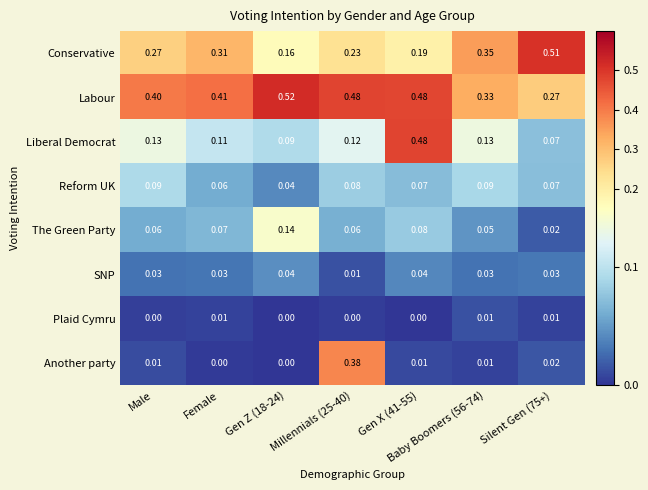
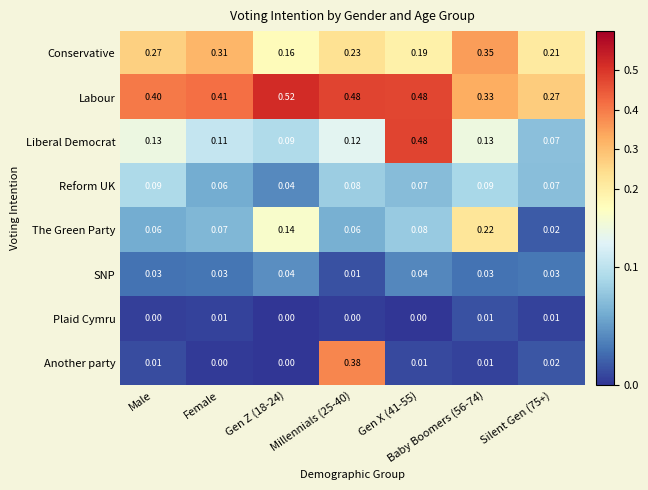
  {
    "Conservative": {
      "Male": 0.27,
      "Female": 0.31,
      "Gen Z (18-24)": 0.16,
      "Millennials (25-40)": 0.23,
      "Gen X (41-55)": 0.19,
      "Baby Boomers (56-74)": 0.35,
-     "Silent Gen (75+)": 0.51
+     "Silent Gen (75+)": 0.21
    },
    "Labour": {
      "Male": 0.40,
      "Female": 0.41,
      "Gen Z (18-24)": 0.52,
      "Millennials (25-40)": 0.48,
      "Gen X (41-55)": 0.48,
      "Baby Boomers (56-74)": 0.33,
      "Silent Gen (75+)": 0.27
    },
    "Liberal Democrat": {
      "Male": 0.13,
      "Female": 0.11,
      "Gen Z (18-24)": 0.09,
      "Millennials (25-40)": 0.12,
      "Gen X (41-55)": 0.48,
      "Baby Boomers (56-74)": 0.13,
      "Silent Gen (75+)": 0.07
    },
    "Reform UK": {
      "Male": 0.09,
      "Female": 0.06,
      "Gen Z (18-24)": 0.04,
      "Millennials (25-40)": 0.08,
      "Gen X (41-55)": 0.07,
      "Baby Boomers (56-74)": 0.09,
      "Silent Gen (75+)": 0.07
    },
    "The Green Party": {
      "Male": 0.06,
      "Female": 0.07,
      "Gen Z (18-24)": 0.14,
      "Millennials (25-40)": 0.06,
      "Gen X (41-55)": 0.08,
-     "Baby Boomers (56-74)": 0.05,
+     "Baby Boomers (56-74)": 0.22,
      "Silent Gen (75+)": 0.02
    },
    "SNP": {
      "Male": 0.03,
      "Female": 0.03,
      "Gen Z (18-24)": 0.04,
      "Millennials (25-40)": 0.01,
      "Gen X (41-55)": 0.04,
      "Baby Boomers (56-74)": 0.03,
      "Silent Gen (75+)": 0.03
    },
    "Plaid Cymru": {
      "Male": 0.00,
      "Female": 0.01,
      "Gen Z (18-24)": 0.00,
      "Millennials (25-40)": 0.00,
      "Gen X (41-55)": 0.00,
      "Baby Boomers (56-74)": 0.01,
      "Silent Gen (75+)": 0.01
    },
    "Another party": {
      "Male": 0.01,
      "Female": 0.00,
      "Gen Z (18-24)": 0.00,
      "Millennials (25-40)": 0.38,
      "Gen X (41-55)": 0.01,
      "Baby Boomers (56-74)": 0.01,
      "Silent Gen (75+)": 0.02
    }
  }
